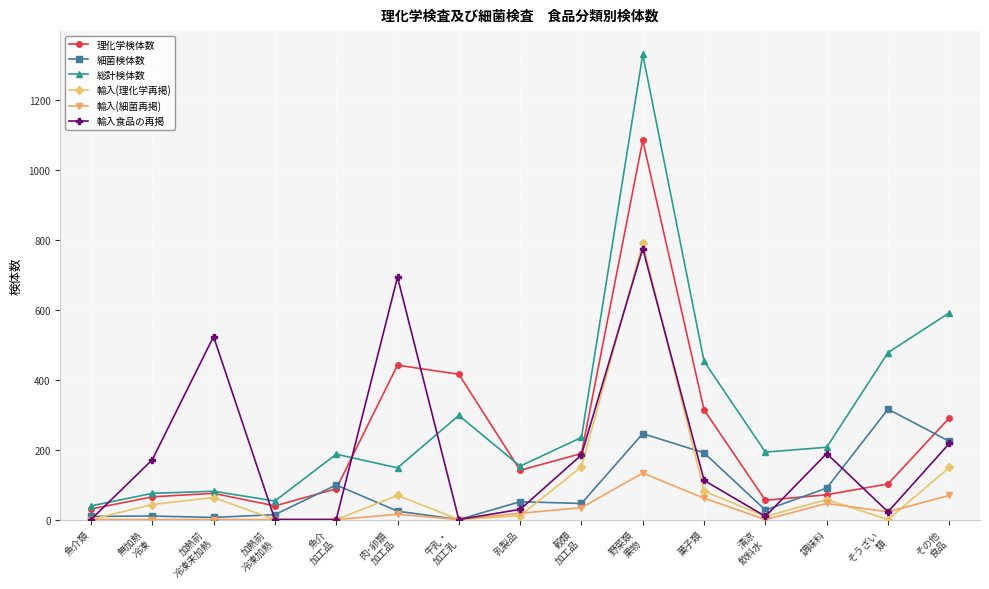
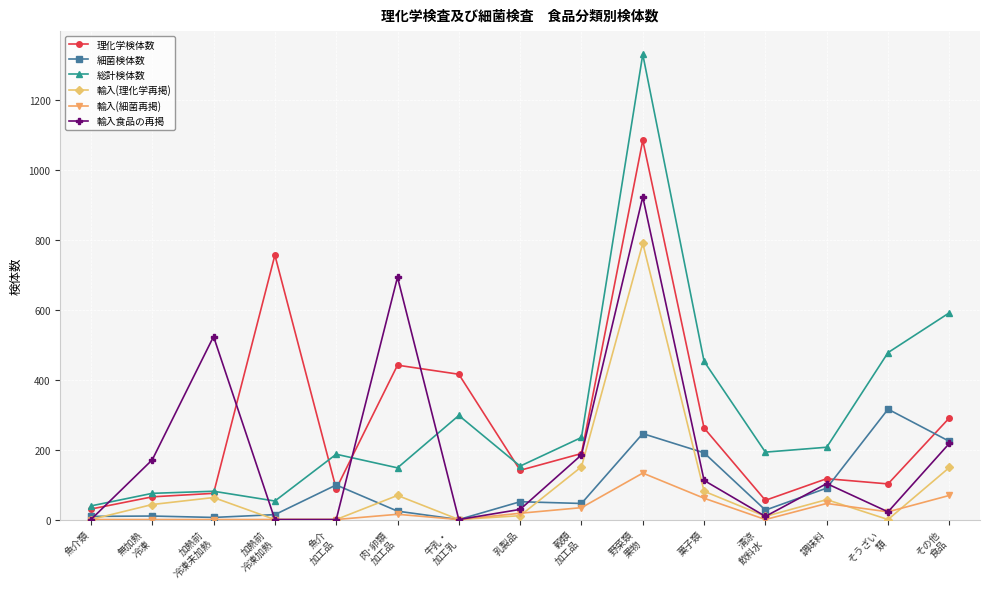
  {
    "理化学検体数": {
      "魚介類": 30,
      "無加熱 冷凍": 70,
-     "加熱前 冷凍加熱": 40,
+     "加熱前 冷凍加熱": 760,
      "魚介 加工品": 90,
      "肉･卵類 加工品": 440,
      "牛乳・ 加工乳": 420,
      "乳製品": 140,
      "野菜類 果物": 1090,
-     "菓子類": 310,
+     "菓子類": 260,
      "清涼 飲料水": 60,
-     "調味料": 70,
+     "調味料": 120,
      "そうざい 類": 100,
      "その他 食品": 290
    },
    "輸入食品の再掲": {
      "無加熱 冷凍": 170,
      "加熱前 冷凍未加熱": 520,
      "肉･卵類 加工品": 690,
      "乳製品": 30,
-     "野菜類 果物": 780,
+     "野菜類 果物": 920,
      "菓子類": 110,
-     "調味料": 190
+     "調味料": 100
    }
  }
